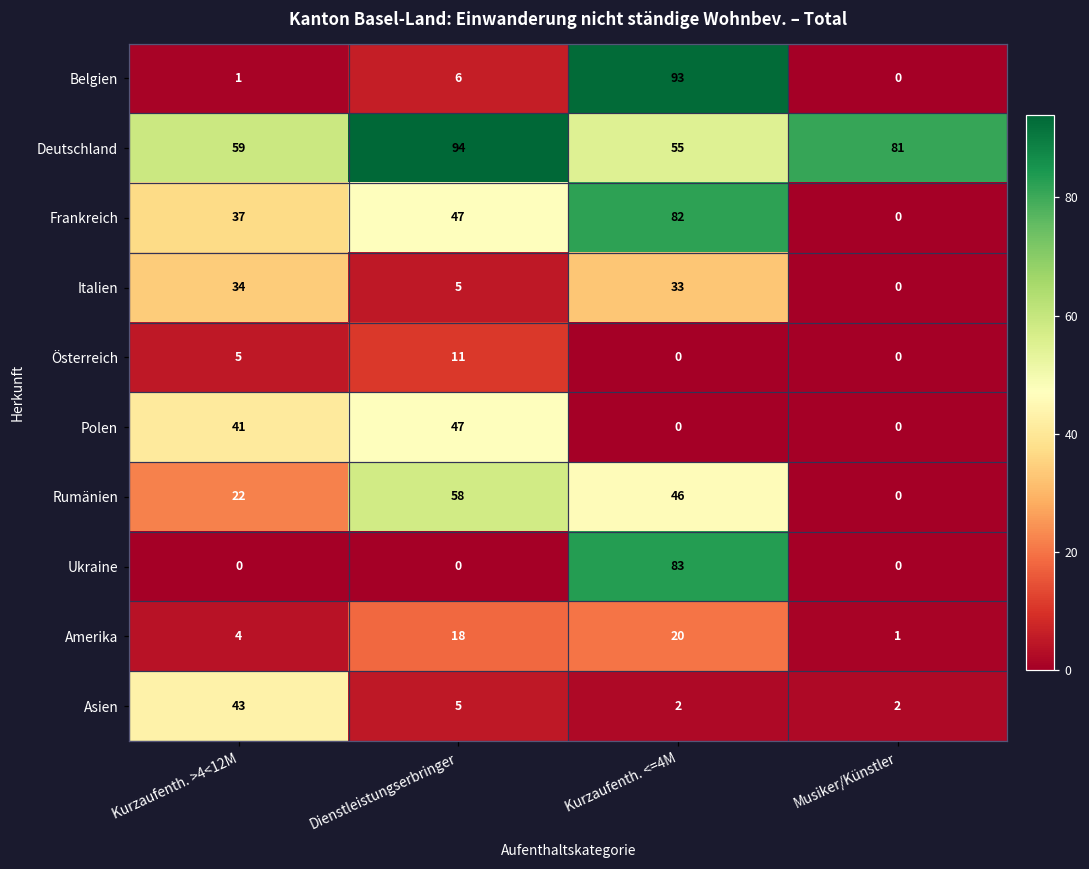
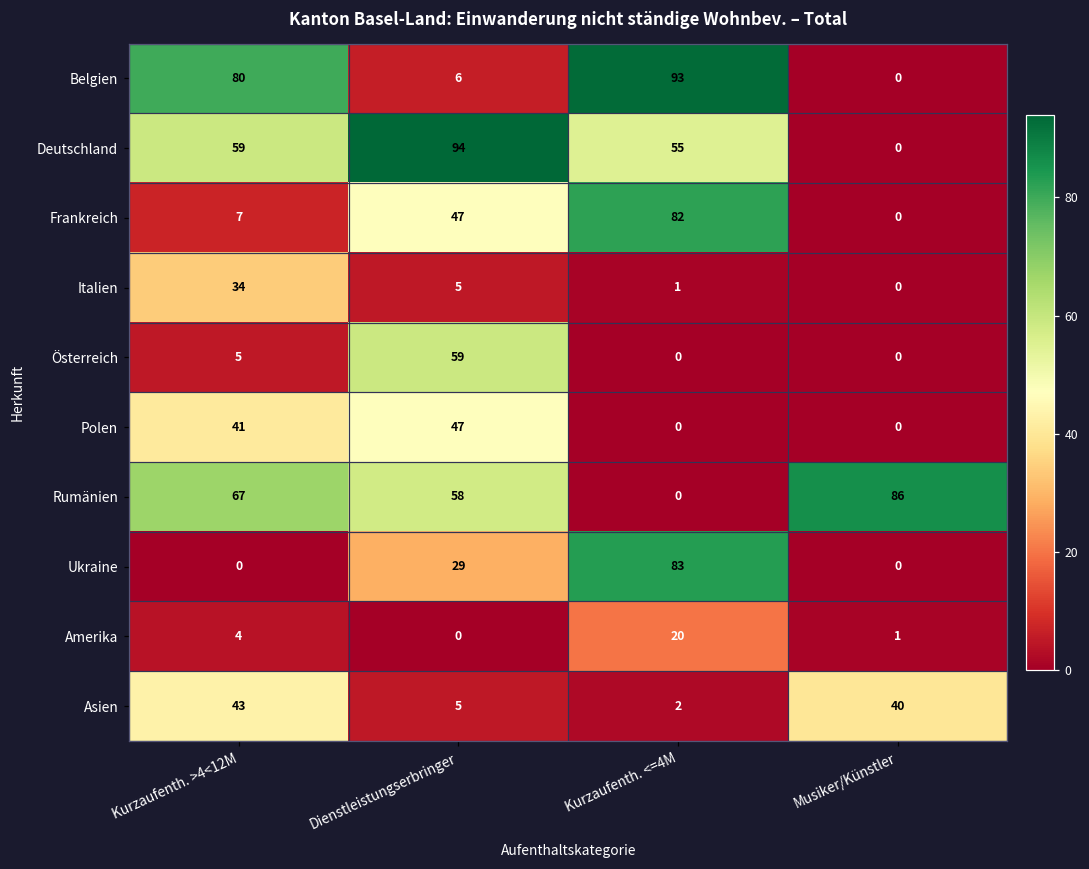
  {
    "Belgien": {
-     "Kurzaufenth. >4<12M": 1,
+     "Kurzaufenth. >4<12M": 80,
      "Dienstleistungserbringer": 6,
      "Kurzaufenth. <=4M": 93,
      "Musiker/Künstler": 0
    },
    "Deutschland": {
      "Kurzaufenth. >4<12M": 59,
      "Dienstleistungserbringer": 94,
      "Kurzaufenth. <=4M": 55,
-     "Musiker/Künstler": 81
+     "Musiker/Künstler": 0
    },
    "Frankreich": {
-     "Kurzaufenth. >4<12M": 37,
+     "Kurzaufenth. >4<12M": 7,
      "Dienstleistungserbringer": 47,
      "Kurzaufenth. <=4M": 82,
      "Musiker/Künstler": 0
    },
    "Italien": {
      "Kurzaufenth. >4<12M": 34,
      "Dienstleistungserbringer": 5,
-     "Kurzaufenth. <=4M": 33,
+     "Kurzaufenth. <=4M": 1,
      "Musiker/Künstler": 0
    },
    "Österreich": {
      "Kurzaufenth. >4<12M": 5,
-     "Dienstleistungserbringer": 11,
+     "Dienstleistungserbringer": 59,
      "Kurzaufenth. <=4M": 0,
      "Musiker/Künstler": 0
    },
    "Polen": {
      "Kurzaufenth. >4<12M": 41,
      "Dienstleistungserbringer": 47,
      "Kurzaufenth. <=4M": 0,
      "Musiker/Künstler": 0
    },
    "Rumänien": {
-     "Kurzaufenth. >4<12M": 22,
+     "Kurzaufenth. >4<12M": 67,
      "Dienstleistungserbringer": 58,
-     "Kurzaufenth. <=4M": 46,
-     "Musiker/Künstler": 0
+     "Kurzaufenth. <=4M": 0,
+     "Musiker/Künstler": 86
    },
    "Ukraine": {
      "Kurzaufenth. >4<12M": 0,
-     "Dienstleistungserbringer": 0,
+     "Dienstleistungserbringer": 29,
      "Kurzaufenth. <=4M": 83,
      "Musiker/Künstler": 0
    },
    "Amerika": {
      "Kurzaufenth. >4<12M": 4,
-     "Dienstleistungserbringer": 18,
+     "Dienstleistungserbringer": 0,
      "Kurzaufenth. <=4M": 20,
      "Musiker/Künstler": 1
    },
    "Asien": {
      "Kurzaufenth. >4<12M": 43,
      "Dienstleistungserbringer": 5,
      "Kurzaufenth. <=4M": 2,
-     "Musiker/Künstler": 2
+     "Musiker/Künstler": 40
    }
  }
